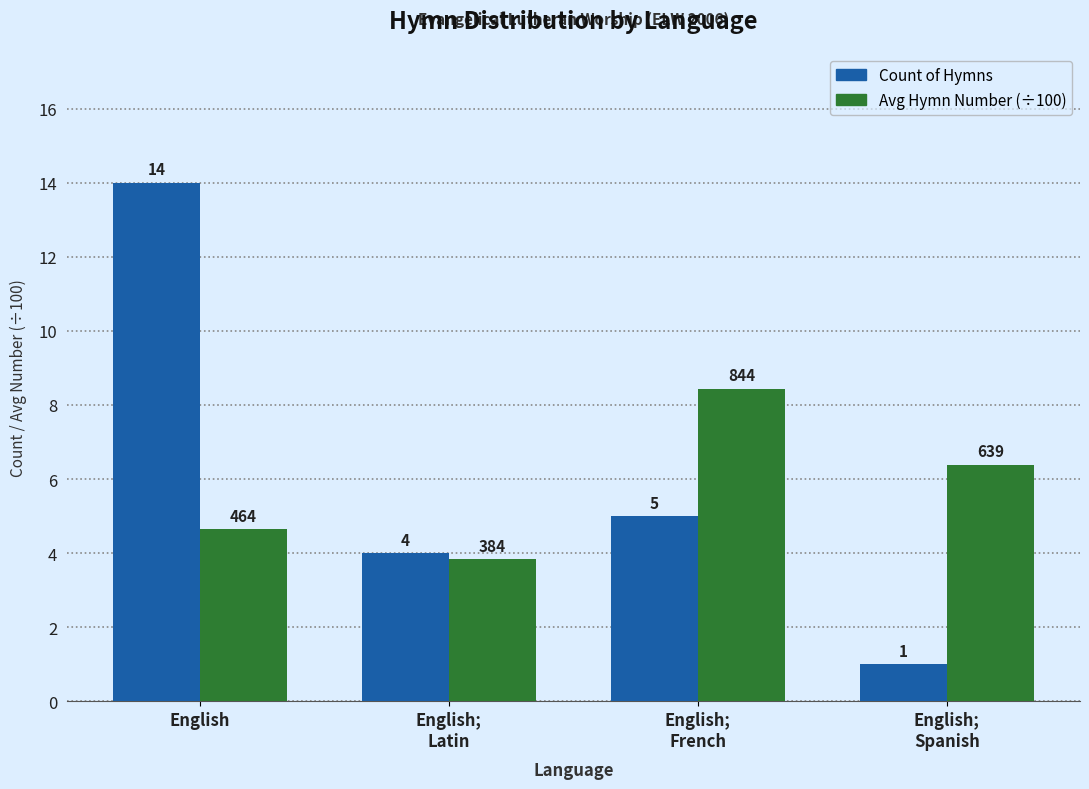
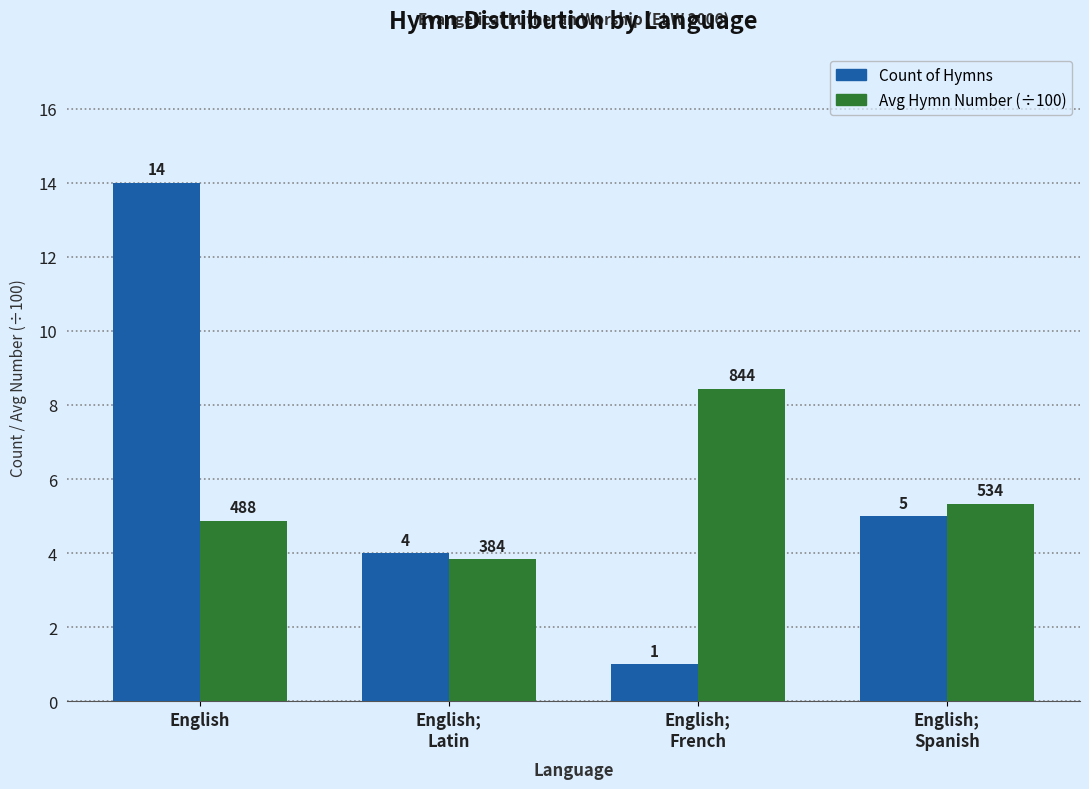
  {
    "Count of Hymns": {
      "English": 14,
      "English; Latin": 4,
-     "English; French": 5,
-     "English; Spanish": 1
+     "English; French": 1,
+     "English; Spanish": 5
    },
    "Avg Hymn Number (÷100)": {
-     "English": 464,
-     "English; Spanish": 639
+     "English": 488,
+     "English; Spanish": 534
    }
  }
